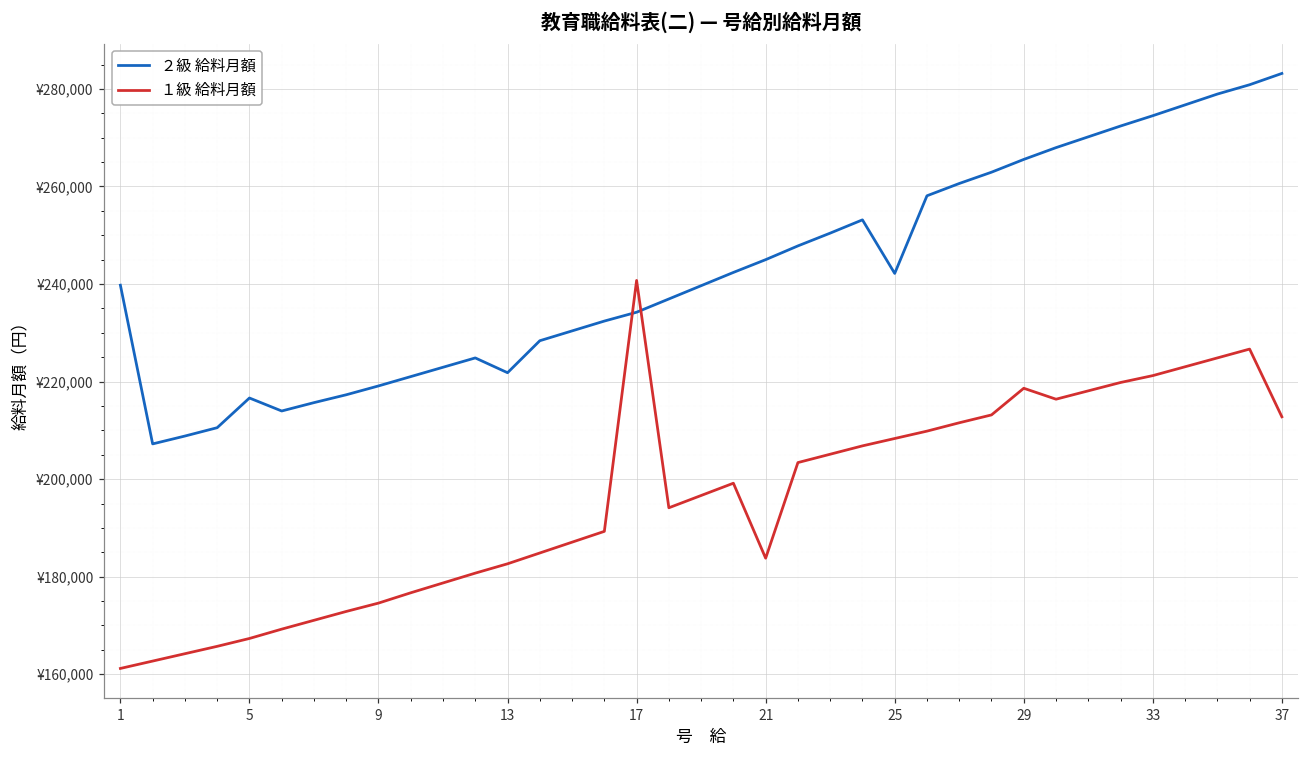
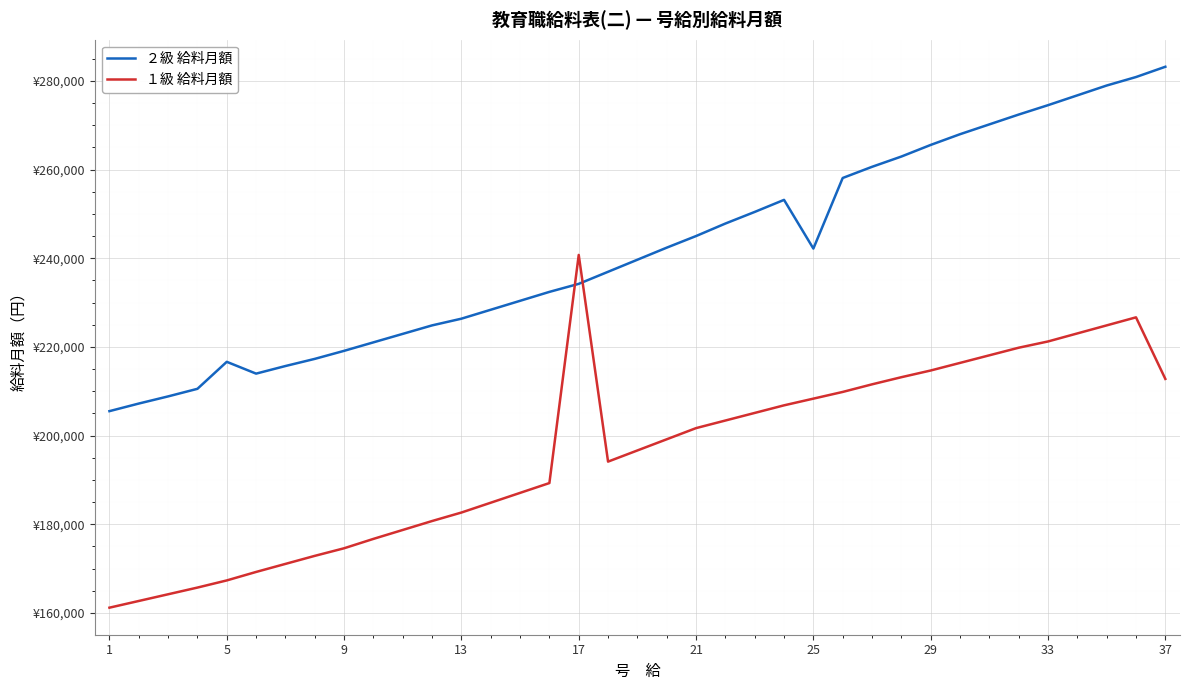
  {
    "２級 給料月額": {
-     "1": "¥240,000",
+     "1": "¥206,000",
      "5": "¥217,000",
      "9": "¥219,000",
-     "13": "¥222,000",
+     "13": "¥226,000",
      "17": "¥234,000",
      "21": "¥245,000",
      "25": "¥242,000",
      "29": "¥266,000",
      "33": "¥275,000",
      "37": "¥283,000"
    },
    "１級 給料月額": {
      "1": "¥161,000",
      "5": "¥167,000",
      "9": "¥175,000",
      "13": "¥183,000",
      "17": "¥241,000",
-     "21": "¥184,000",
+     "21": "¥202,000",
      "25": "¥208,000",
-     "29": "¥219,000",
+     "29": "¥215,000",
      "33": "¥221,000",
      "37": "¥213,000"
    }
  }
